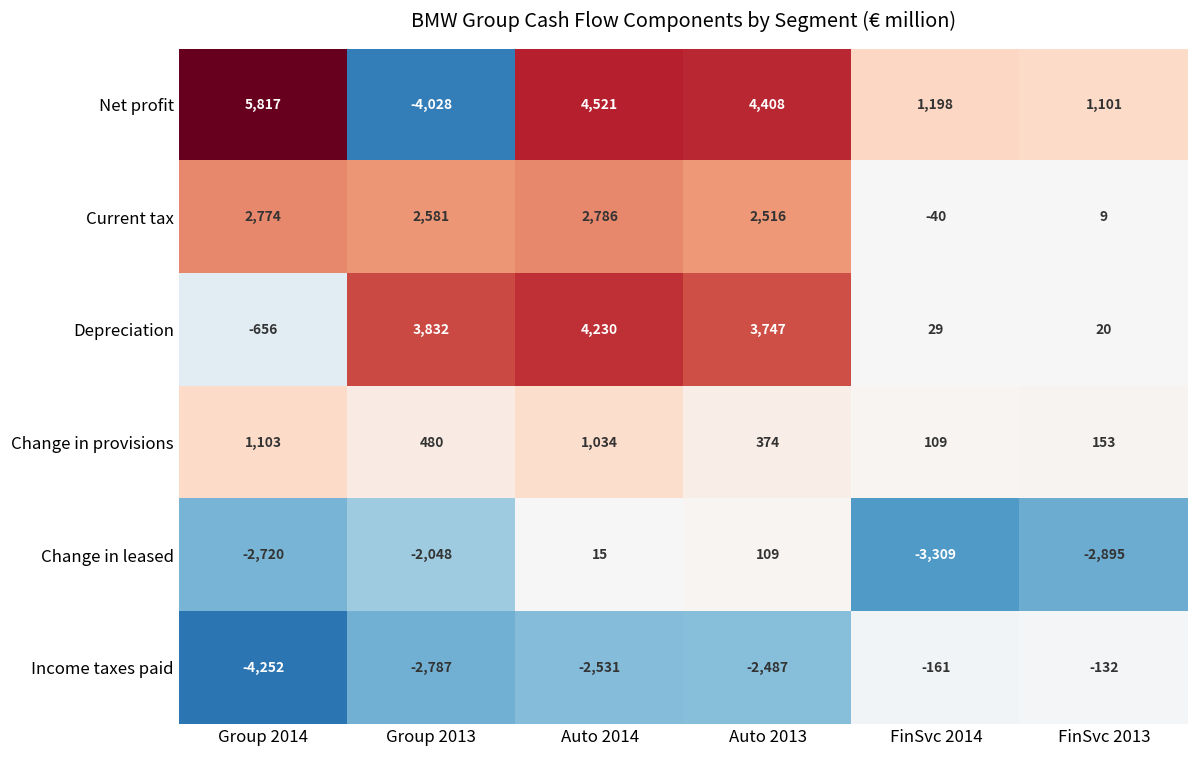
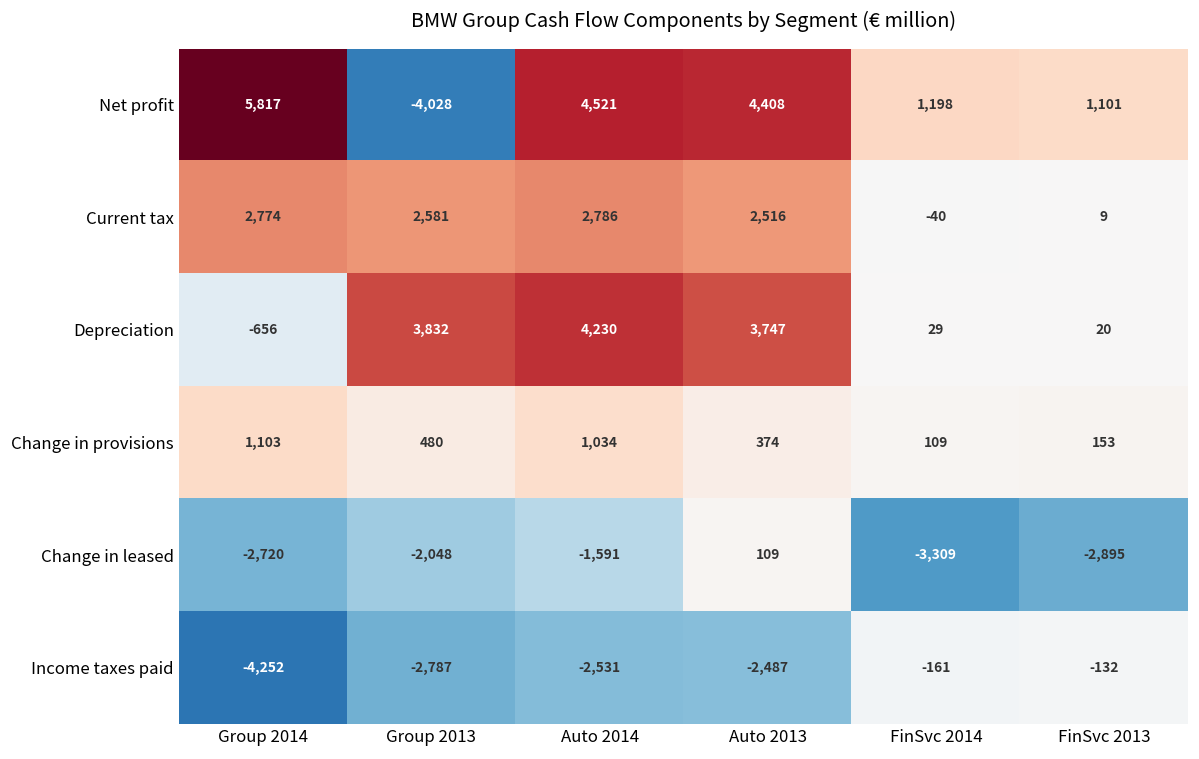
  {
    "Net profit": {
      "Group 2014": "5,817",
      "Group 2013": "-4,028",
      "Auto 2014": "4,521",
      "Auto 2013": "4,408",
      "FinSvc 2014": "1,198",
      "FinSvc 2013": "1,101"
    },
    "Current tax": {
      "Group 2014": "2,774",
      "Group 2013": "2,581",
      "Auto 2014": "2,786",
      "Auto 2013": "2,516",
      "FinSvc 2014": "-40",
      "FinSvc 2013": "9"
    },
    "Depreciation": {
      "Group 2014": "-656",
      "Group 2013": "3,832",
      "Auto 2014": "4,230",
      "Auto 2013": "3,747",
      "FinSvc 2014": "29",
      "FinSvc 2013": "20"
    },
    "Change in provisions": {
      "Group 2014": "1,103",
      "Group 2013": "480",
      "Auto 2014": "1,034",
      "Auto 2013": "374",
      "FinSvc 2014": "109",
      "FinSvc 2013": "153"
    },
    "Change in leased": {
      "Group 2014": "-2,720",
      "Group 2013": "-2,048",
-     "Auto 2014": "15",
+     "Auto 2014": "-1,591",
      "Auto 2013": "109",
      "FinSvc 2014": "-3,309",
      "FinSvc 2013": "-2,895"
    },
    "Income taxes paid": {
      "Group 2014": "-4,252",
      "Group 2013": "-2,787",
      "Auto 2014": "-2,531",
      "Auto 2013": "-2,487",
      "FinSvc 2014": "-161",
      "FinSvc 2013": "-132"
    }
  }
